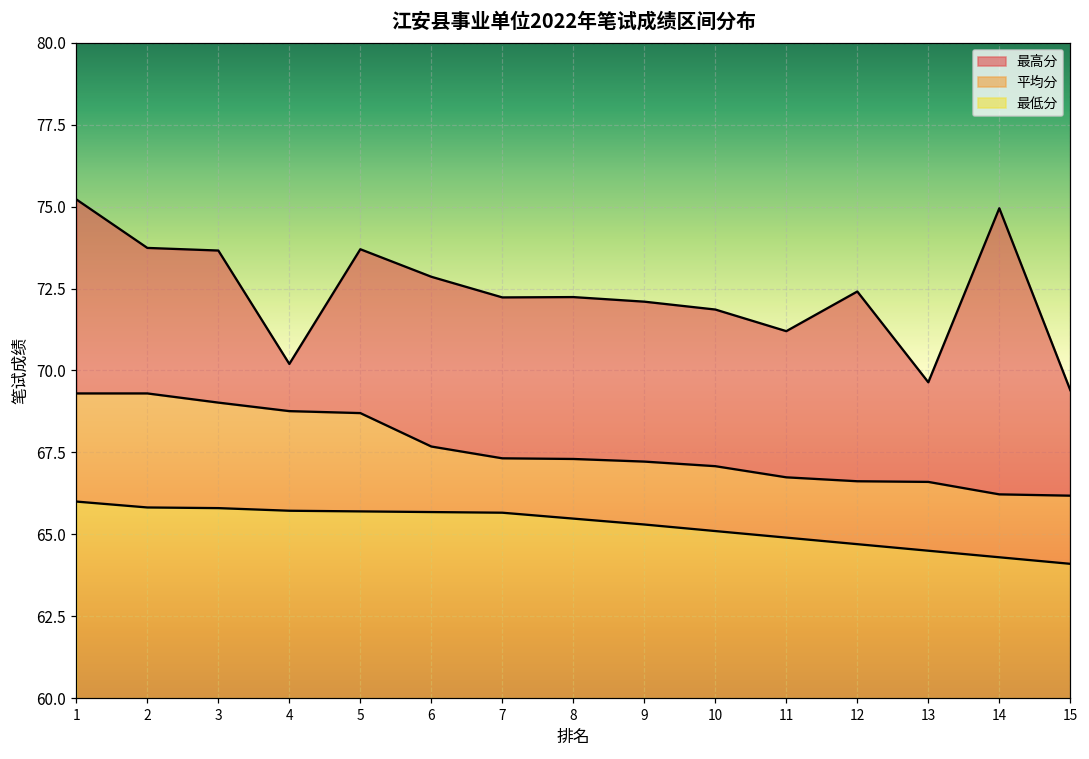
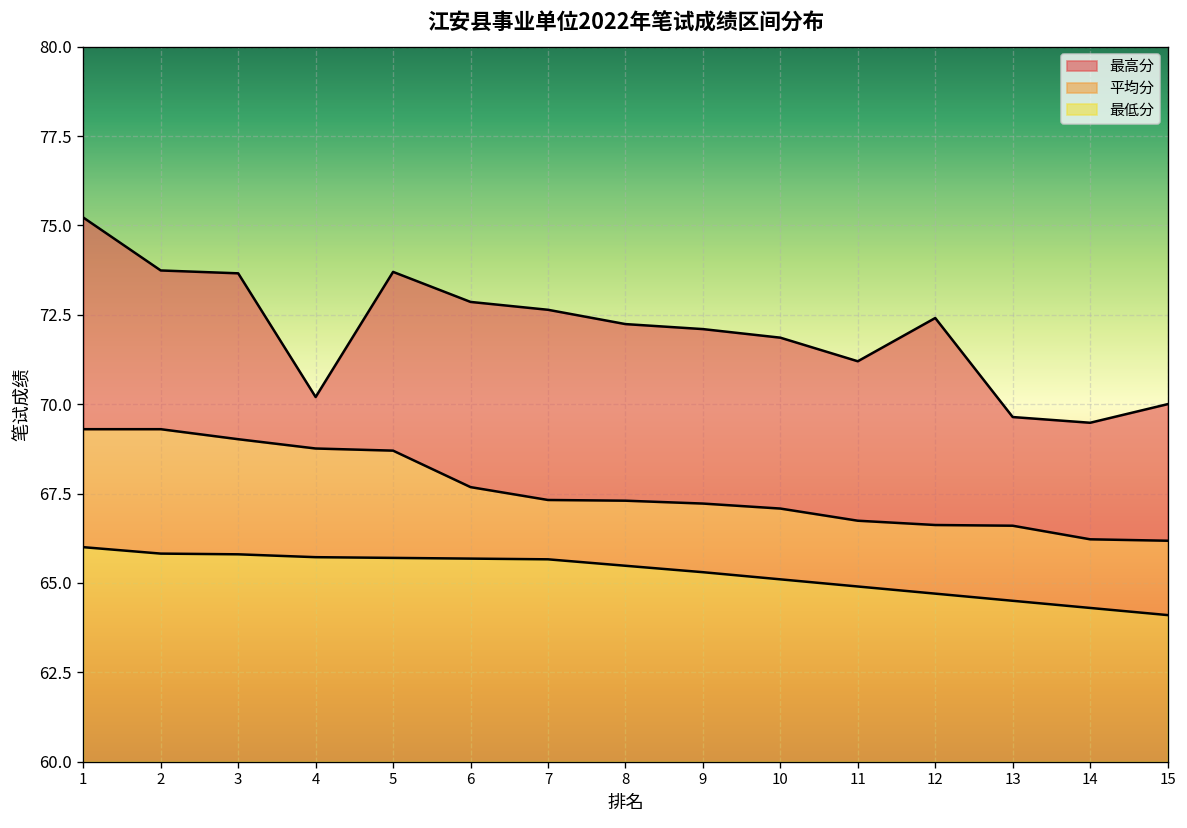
  {
    "最高分": {
      "1": 75.2,
      "2": 73.7,
      "3": 73.7,
      "4": 70.2,
      "5": 73.7,
      "6": 72.9,
-     "7": 72.2,
+     "7": 72.6,
      "8": 72.2,
      "9": 72.1,
      "10": 71.9,
      "11": 71.2,
      "12": 72.4,
      "13": 69.6,
-     "14": 75.0,
-     "15": 69.4
+     "14": 69.5,
+     "15": 70.0
    }
  }
